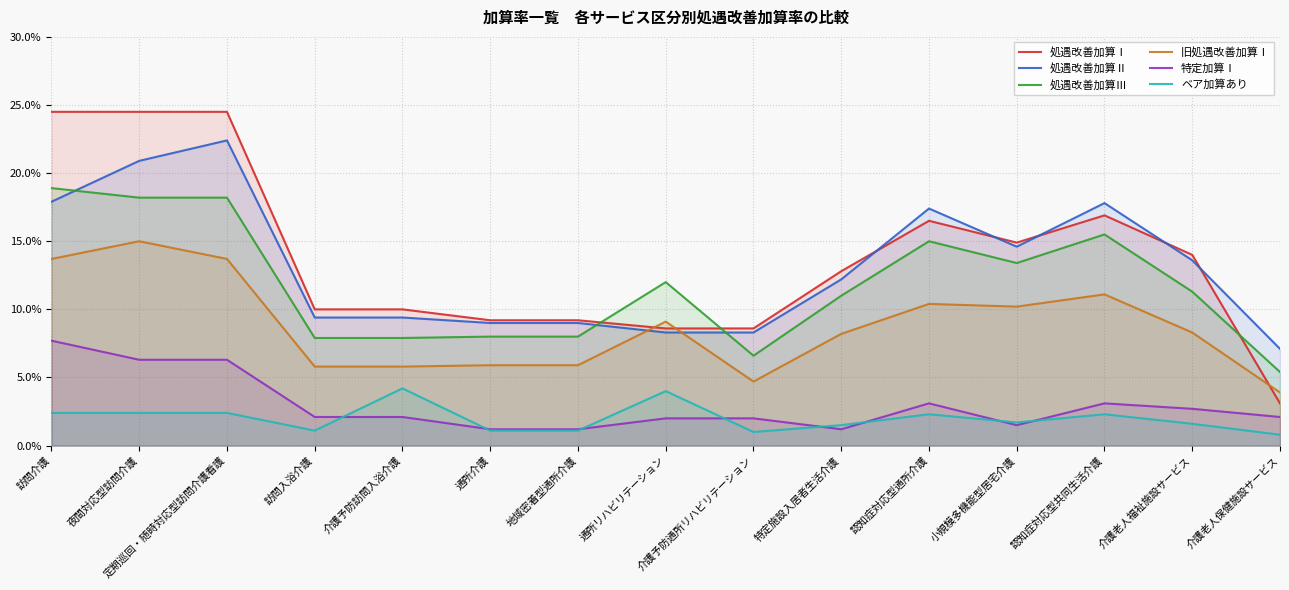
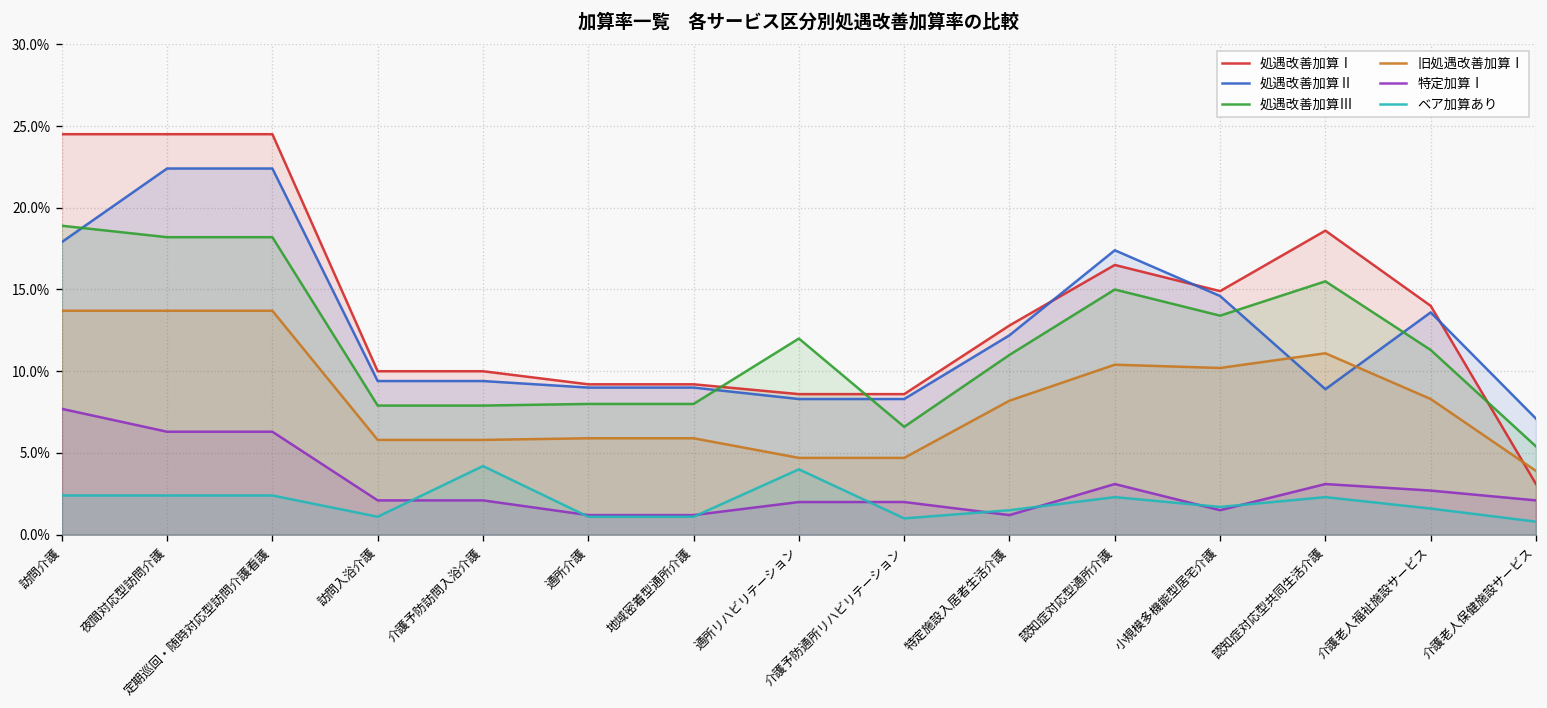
  {
    "処遇改善加算Ⅰ": {
      "訪問介護": "24.5%",
      "夜間対応型訪問介護": "24.5%",
      "定期巡回・随時対応型訪問介護看護": "24.5%",
      "訪問入浴介護": "10.0%",
      "介護予防訪問入浴介護": "10.0%",
      "通所介護": "9.2%",
      "地域密着型通所介護": "9.2%",
      "通所リハビリテーション": "8.6%",
      "介護予防通所リハビリテーション": "8.6%",
      "特定施設入居者生活介護": "12.8%",
      "認知症対応型通所介護": "16.5%",
      "小規模多機能型居宅介護": "14.9%",
-     "認知症対応型共同生活介護": "16.9%",
+     "認知症対応型共同生活介護": "18.6%",
      "介護老人福祉施設サービス": "14.0%",
      "介護老人保健施設サービス": "3.1%"
    },
    "処遇改善加算Ⅱ": {
      "訪問介護": "17.9%",
-     "夜間対応型訪問介護": "20.9%",
+     "夜間対応型訪問介護": "22.4%",
      "定期巡回・随時対応型訪問介護看護": "22.4%",
      "訪問入浴介護": "9.4%",
      "介護予防訪問入浴介護": "9.4%",
      "通所介護": "9.0%",
      "地域密着型通所介護": "9.0%",
      "通所リハビリテーション": "8.3%",
      "介護予防通所リハビリテーション": "8.3%",
      "特定施設入居者生活介護": "12.2%",
      "認知症対応型通所介護": "17.4%",
      "小規模多機能型居宅介護": "14.6%",
-     "認知症対応型共同生活介護": "17.8%",
+     "認知症対応型共同生活介護": "8.9%",
      "介護老人福祉施設サービス": "13.6%",
      "介護老人保健施設サービス": "7.1%"
    },
    "処遇改善加算Ⅲ": {
      "訪問介護": "18.9%",
      "夜間対応型訪問介護": "18.2%",
      "定期巡回・随時対応型訪問介護看護": "18.2%",
      "訪問入浴介護": "7.9%",
      "介護予防訪問入浴介護": "7.9%",
      "通所介護": "8.0%",
      "地域密着型通所介護": "8.0%",
      "通所リハビリテーション": "12.0%",
      "介護予防通所リハビリテーション": "6.6%",
      "特定施設入居者生活介護": "11.0%",
      "認知症対応型通所介護": "15.0%",
      "小規模多機能型居宅介護": "13.4%",
      "認知症対応型共同生活介護": "15.5%",
      "介護老人福祉施設サービス": "11.3%",
      "介護老人保健施設サービス": "5.4%"
    },
    "旧処遇改善加算Ⅰ": {
      "訪問介護": "13.7%",
-     "夜間対応型訪問介護": "15.0%",
+     "夜間対応型訪問介護": "13.7%",
      "定期巡回・随時対応型訪問介護看護": "13.7%",
      "訪問入浴介護": "5.8%",
      "介護予防訪問入浴介護": "5.8%",
      "通所介護": "5.9%",
      "地域密着型通所介護": "5.9%",
-     "通所リハビリテーション": "9.1%",
+     "通所リハビリテーション": "4.7%",
      "介護予防通所リハビリテーション": "4.7%",
      "特定施設入居者生活介護": "8.2%",
      "認知症対応型通所介護": "10.4%",
      "小規模多機能型居宅介護": "10.2%",
      "認知症対応型共同生活介護": "11.1%",
      "介護老人福祉施設サービス": "8.3%",
      "介護老人保健施設サービス": "3.9%"
    },
    "特定加算Ⅰ": {
      "訪問介護": "7.7%",
      "夜間対応型訪問介護": "6.3%",
      "定期巡回・随時対応型訪問介護看護": "6.3%",
      "訪問入浴介護": "2.1%",
      "介護予防訪問入浴介護": "2.1%",
      "通所リハビリテーション": "2.0%",
      "介護予防通所リハビリテーション": "2.0%",
      "特定施設入居者生活介護": "1.2%",
      "認知症対応型通所介護": "3.1%",
      "小規模多機能型居宅介護": "1.5%",
      "認知症対応型共同生活介護": "3.1%",
      "介護老人福祉施設サービス": "2.7%",
      "介護老人保健施設サービス": "2.1%"
    },
    "ベア加算あり": {
      "訪問介護": "2.4%",
      "夜間対応型訪問介護": "2.4%",
      "定期巡回・随時対応型訪問介護看護": "2.4%",
      "訪問入浴介護": "1.1%",
      "介護予防訪問入浴介護": "4.2%",
      "通所リハビリテーション": "4.0%",
      "介護予防通所リハビリテーション": "1.0%",
      "特定施設入居者生活介護": "1.5%",
      "認知症対応型通所介護": "2.3%",
      "小規模多機能型居宅介護": "1.7%",
      "認知症対応型共同生活介護": "2.3%",
      "介護老人福祉施設サービス": "1.6%",
      "介護老人保健施設サービス": "0.8%"
    }
  }
